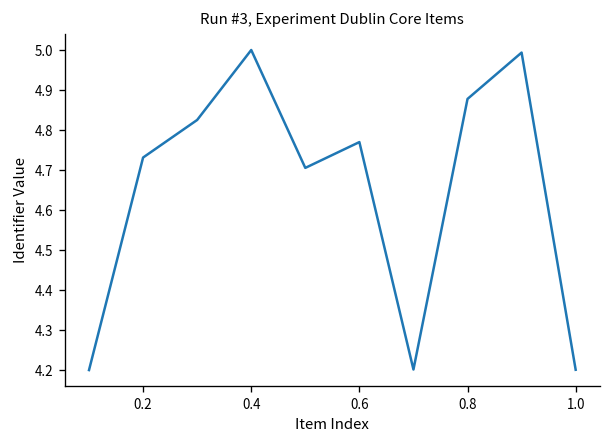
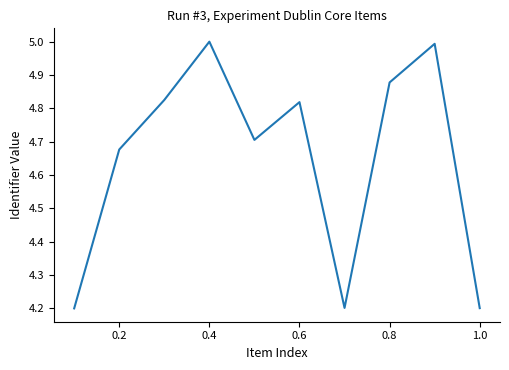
  {
-   "0.2": 4.73,
+   "0.2": 4.68,
    "0.4": 5.00,
-   "0.6": 4.77,
+   "0.6": 4.82,
    "0.8": 4.88,
    "1.0": 4.20
  }
